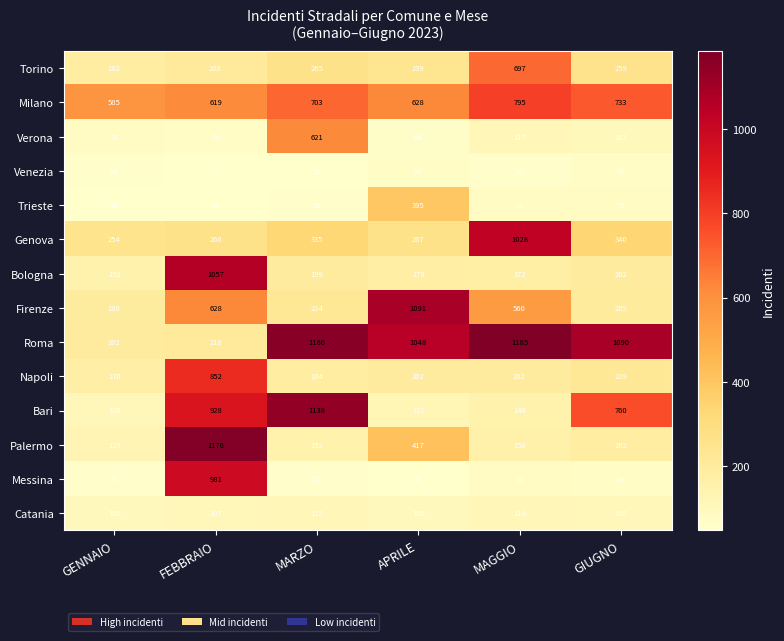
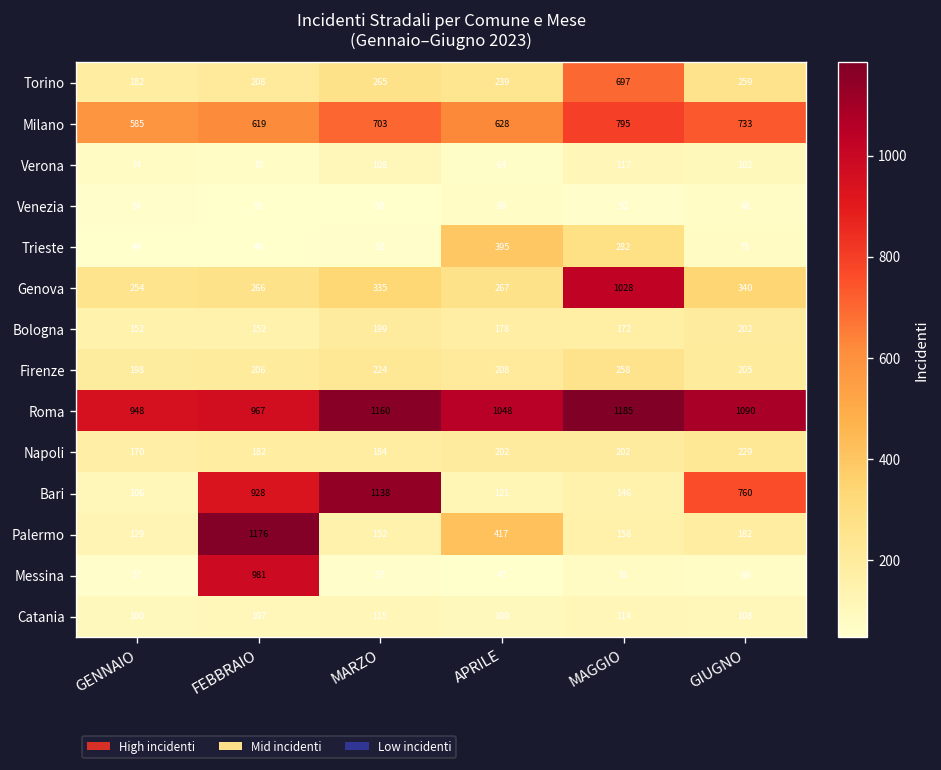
  {
    "Torino": {
      "GENNAIO": 182,
      "FEBBRAIO": 208,
      "MARZO": 265,
      "APRILE": 239,
      "MAGGIO": 697,
      "GIUGNO": 259
    },
    "Milano": {
      "GENNAIO": 585,
      "FEBBRAIO": 619,
      "MARZO": 703,
      "APRILE": 628,
      "MAGGIO": 795,
      "GIUGNO": 733
    },
    "Verona": {
      "GENNAIO": 74,
      "FEBBRAIO": 70,
-     "MARZO": 621,
+     "MARZO": 108,
      "APRILE": 64,
      "MAGGIO": 117,
      "GIUGNO": 102
    },
    "Venezia": {
      "GENNAIO": 54,
      "FEBBRAIO": 51,
      "MARZO": 50,
      "APRILE": 69,
      "MAGGIO": 52,
      "GIUGNO": 68
    },
    "Trieste": {
      "GENNAIO": 49,
      "FEBBRAIO": 49,
      "MARZO": 52,
      "APRILE": 395,
-     "MAGGIO": 81,
+     "MAGGIO": 282,
      "GIUGNO": 75
    },
    "Genova": {
      "GENNAIO": 254,
      "FEBBRAIO": 266,
      "MARZO": 335,
      "APRILE": 267,
      "MAGGIO": 1028,
      "GIUGNO": 340
    },
    "Bologna": {
      "GENNAIO": 152,
-     "FEBBRAIO": 1057,
+     "FEBBRAIO": 152,
      "MARZO": 199,
      "APRILE": 178,
      "MAGGIO": 172,
      "GIUGNO": 202
    },
    "Firenze": {
      "GENNAIO": 198,
-     "FEBBRAIO": 628,
+     "FEBBRAIO": 206,
      "MARZO": 224,
-     "APRILE": 1091,
-     "MAGGIO": 560,
+     "APRILE": 208,
+     "MAGGIO": 258,
      "GIUGNO": 205
    },
    "Roma": {
-     "GENNAIO": 202,
-     "FEBBRAIO": 210,
+     "GENNAIO": 948,
+     "FEBBRAIO": 967,
      "MARZO": 1160,
      "APRILE": 1048,
      "MAGGIO": 1185,
      "GIUGNO": 1090
    },
    "Napoli": {
      "GENNAIO": 170,
-     "FEBBRAIO": 852,
+     "FEBBRAIO": 182,
      "MARZO": 184,
      "APRILE": 202,
      "MAGGIO": 202,
      "GIUGNO": 229
    },
    "Bari": {
      "GENNAIO": 106,
      "FEBBRAIO": 928,
      "MARZO": 1138,
      "APRILE": 121,
      "MAGGIO": 146,
      "GIUGNO": 760
    },
    "Palermo": {
      "GENNAIO": 129,
      "FEBBRAIO": 1176,
      "MARZO": 152,
      "APRILE": 417,
      "MAGGIO": 158,
      "GIUGNO": 182
    },
    "Messina": {
      "GENNAIO": 57,
      "FEBBRAIO": 981,
      "MARZO": 57,
      "APRILE": 47,
      "MAGGIO": 81,
      "GIUGNO": 68
    },
    "Catania": {
      "GENNAIO": 100,
      "FEBBRAIO": 107,
      "MARZO": 115,
      "APRILE": 100,
      "MAGGIO": 114,
      "GIUGNO": 108
    }
  }
